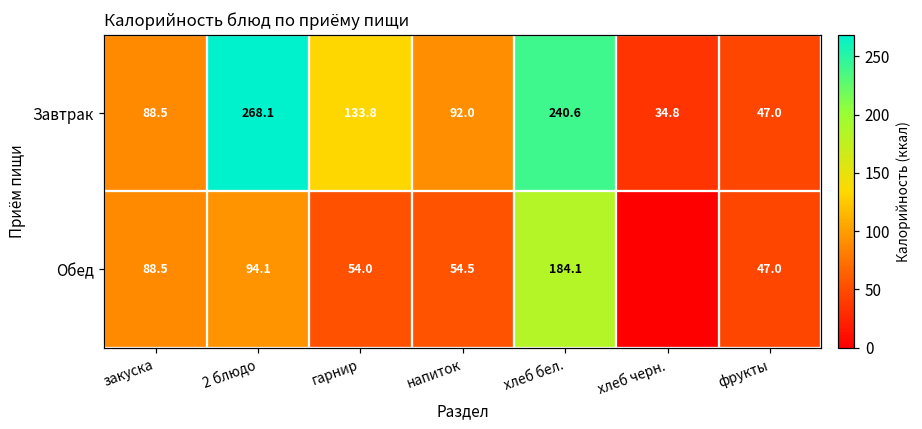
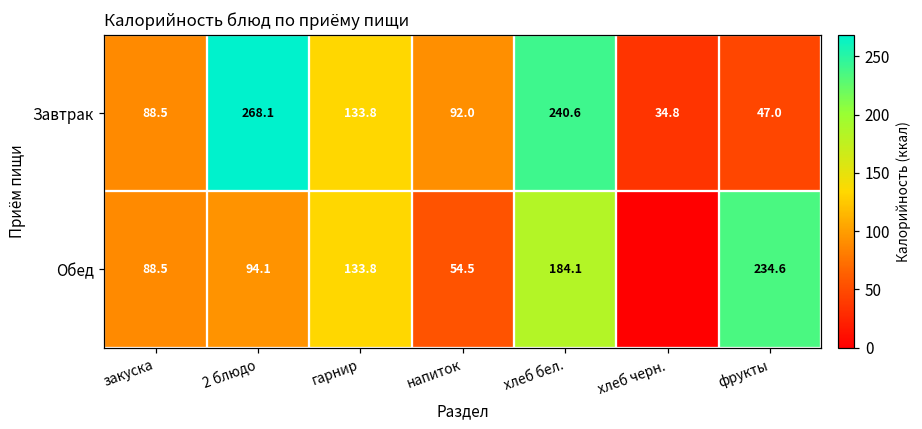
  {
    "Завтрак": {
      "закуска": 88.5,
      "2 блюдо": 268.1,
      "гарнир": 133.8,
      "напиток": 92.0,
      "хлеб бел.": 240.6,
      "хлеб черн.": 34.8,
      "фрукты": 47.0
    },
    "Обед": {
      "закуска": 88.5,
      "2 блюдо": 94.1,
-     "гарнир": 54.0,
+     "гарнир": 133.8,
      "напиток": 54.5,
      "хлеб бел.": 184.1,
-     "фрукты": 47.0
+     "фрукты": 234.6
    }
  }
